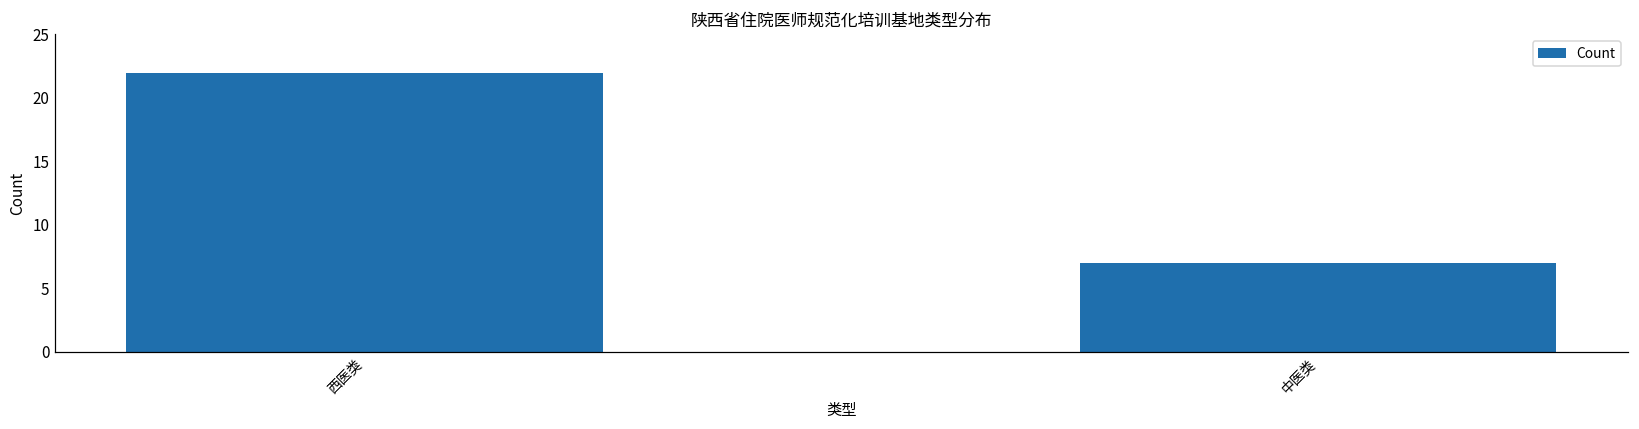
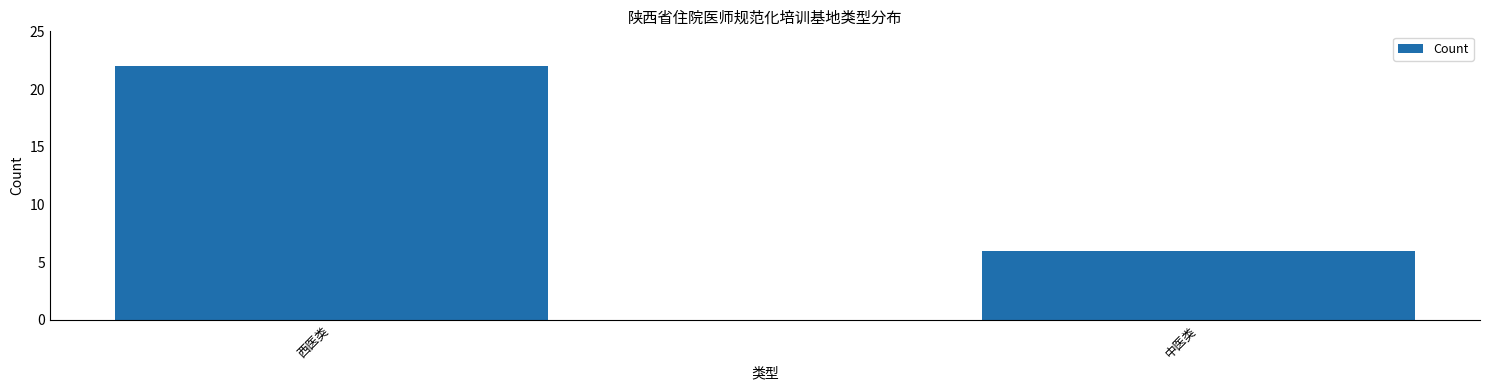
  {
    "西医类": 22,
-   "中医类": 7
+   "中医类": 6
  }
